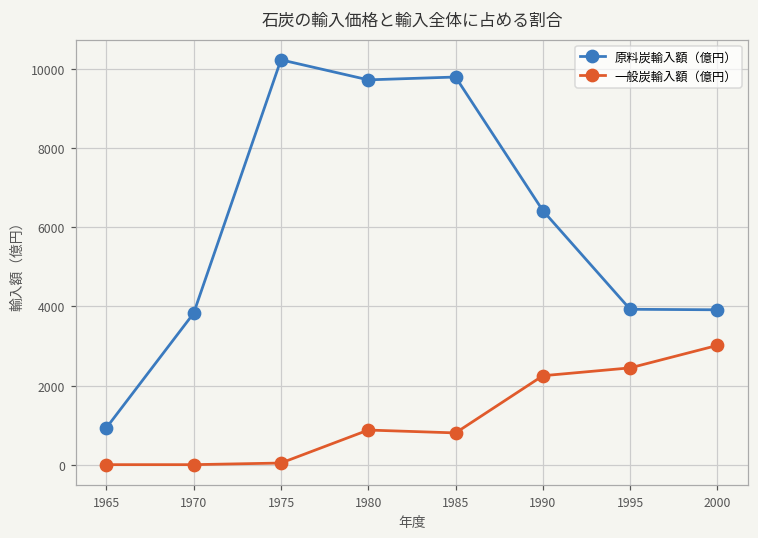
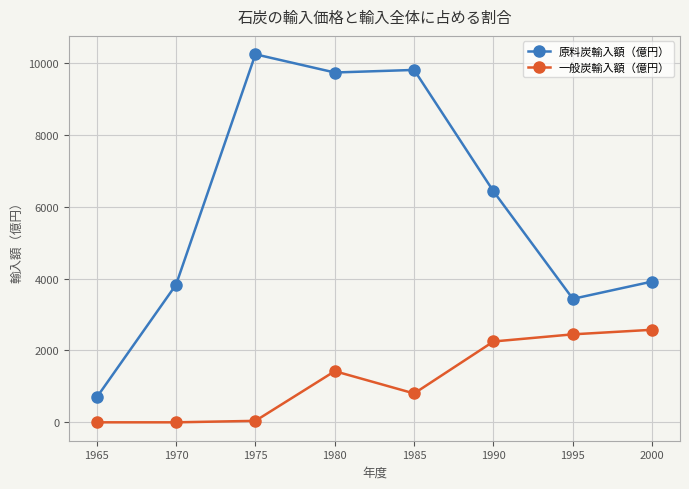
  {
    "原料炭輸入額（億円）": {
-     "1965": 900,
+     "1965": 700,
      "1970": 3800,
      "1975": 10200,
      "1980": 9700,
      "1985": 9800,
      "1990": 6400,
-     "1995": 3900,
+     "1995": 3400,
      "2000": 3900
    },
    "一般炭輸入額（億円）": {
      "1965": 0,
      "1970": 0,
      "1975": 0,
-     "1980": 900,
+     "1980": 1400,
      "1985": 800,
      "1990": 2200,
      "1995": 2400,
-     "2000": 3000
+     "2000": 2600
    }
  }
